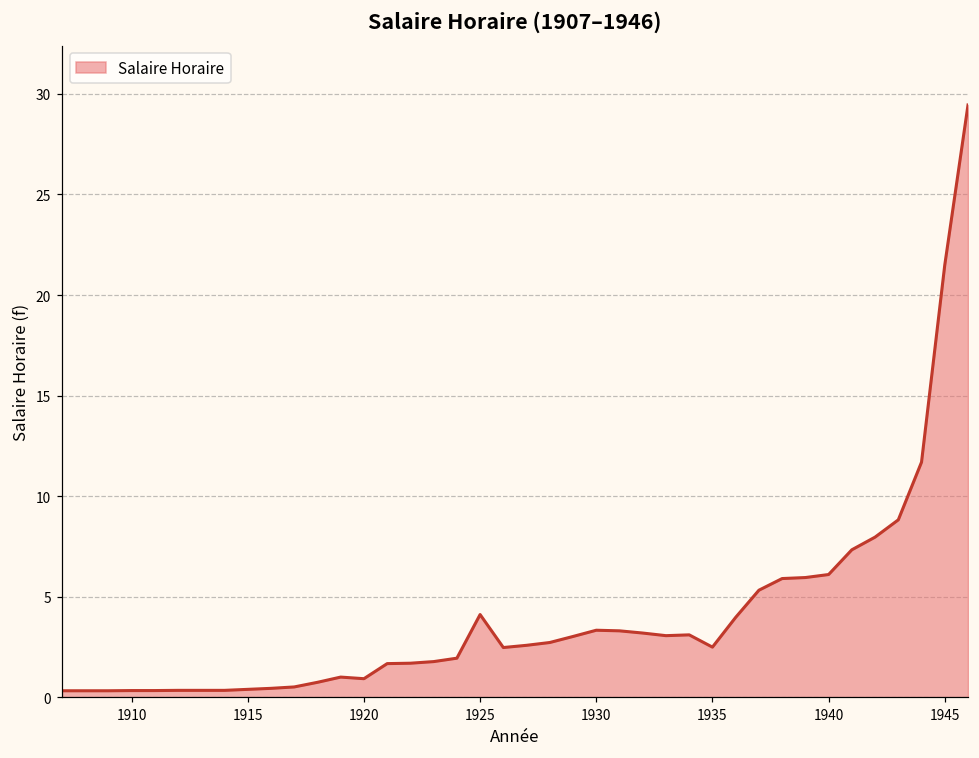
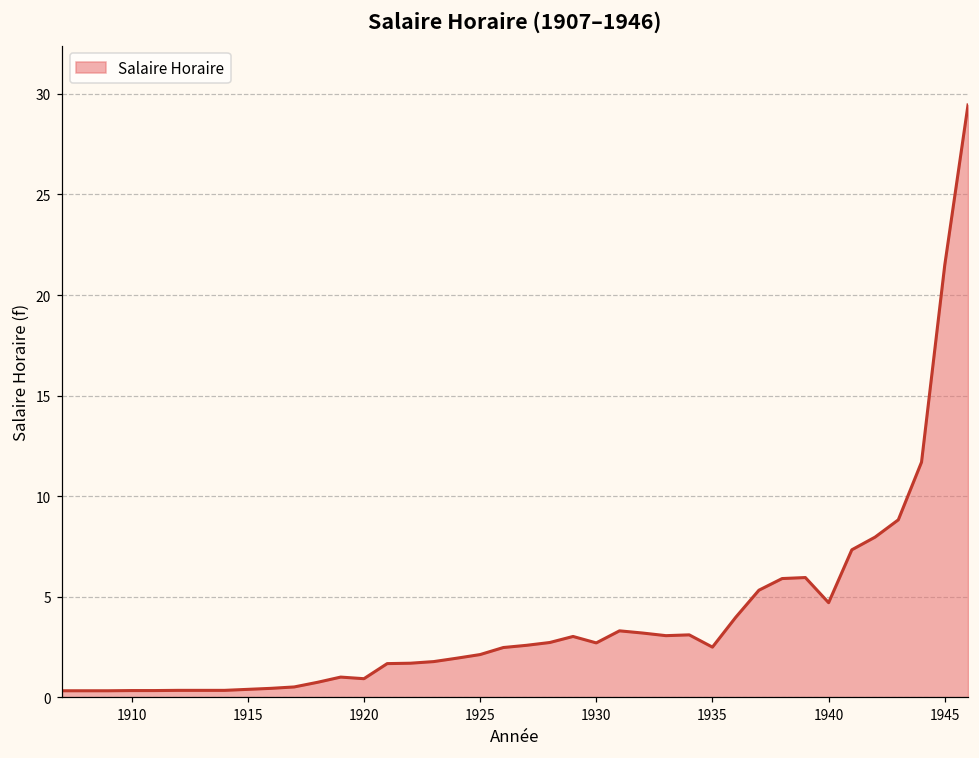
  {
    "1910": 0.3,
    "1915": 0.4,
    "1920": 0.9,
-   "1925": 4.1,
-   "1930": 3.3,
+   "1925": 2.1,
+   "1930": 2.7,
    "1935": 2.5,
-   "1940": 6.1,
+   "1940": 4.7,
    "1945": 21.5
  }
